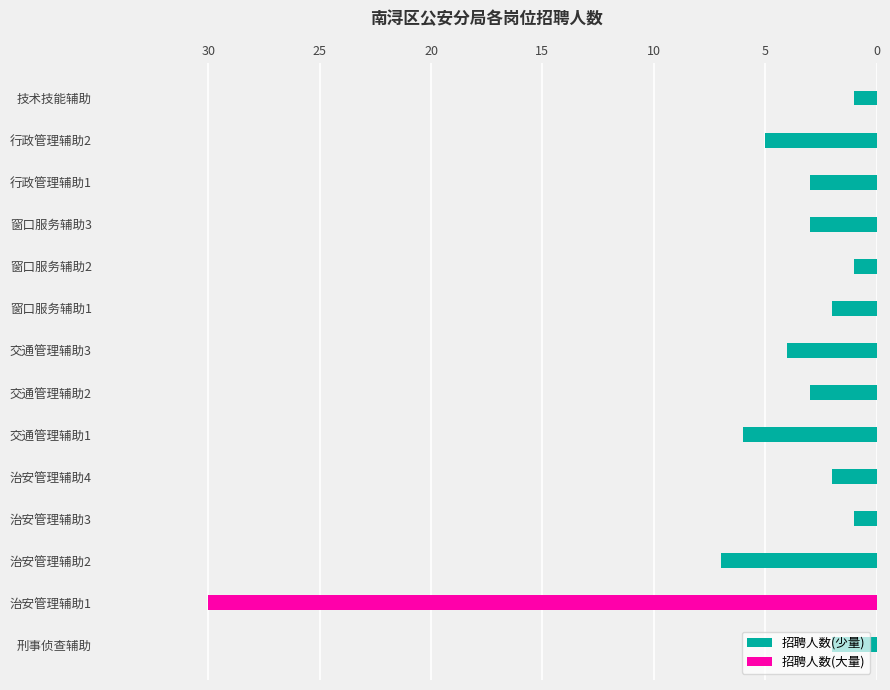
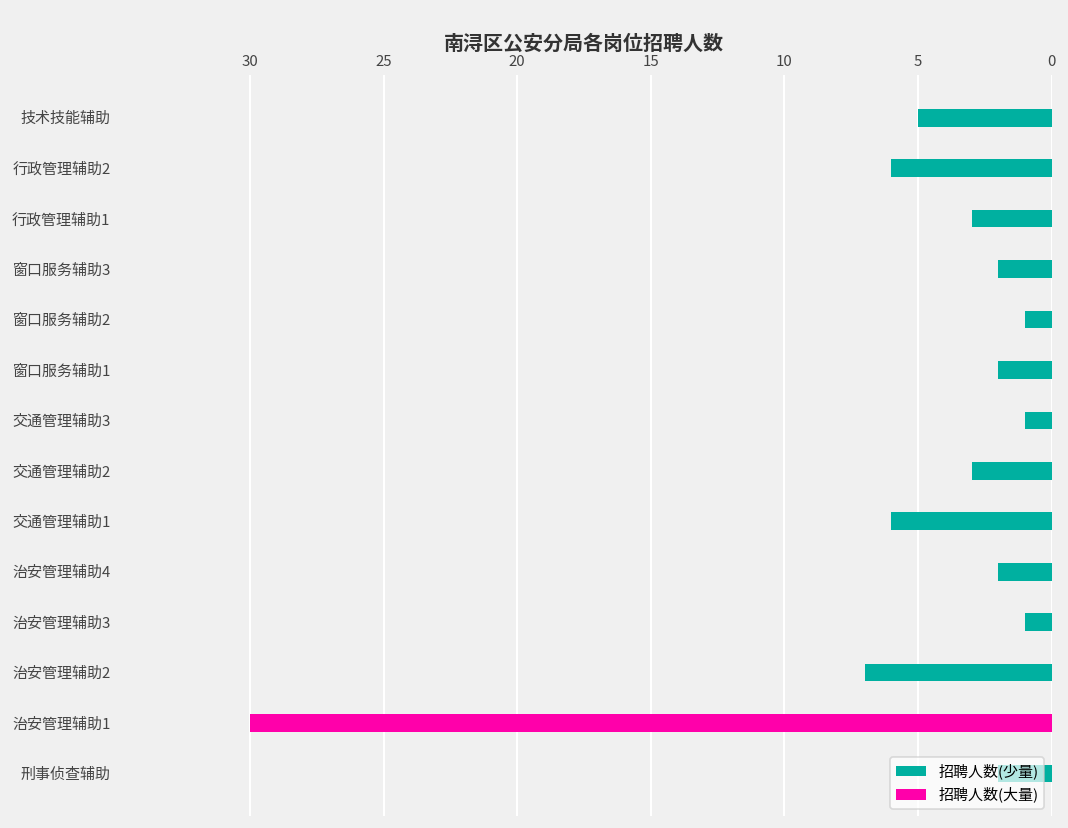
  {
    "招聘人数(少量)": {
-     "技术技能辅助": 1,
-     "行政管理辅助2": 5,
+     "技术技能辅助": 5,
+     "行政管理辅助2": 6,
      "行政管理辅助1": 3,
-     "窗口服务辅助3": 3,
+     "窗口服务辅助3": 2,
      "窗口服务辅助2": 1,
      "窗口服务辅助1": 2,
-     "交通管理辅助3": 4,
+     "交通管理辅助3": 1,
      "交通管理辅助2": 3,
      "交通管理辅助1": 6,
      "治安管理辅助4": 2,
      "治安管理辅助3": 1,
      "治安管理辅助2": 7
    },
    "招聘人数(大量)": {
      "治安管理辅助1": 30
    }
  }
